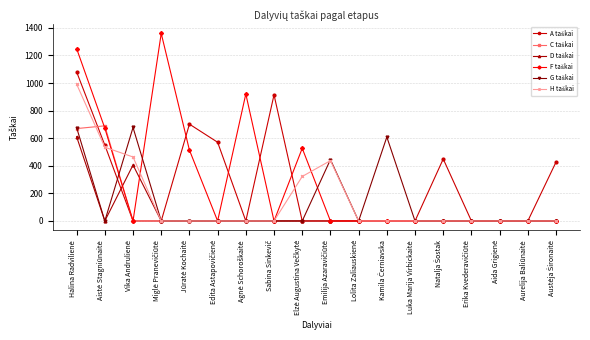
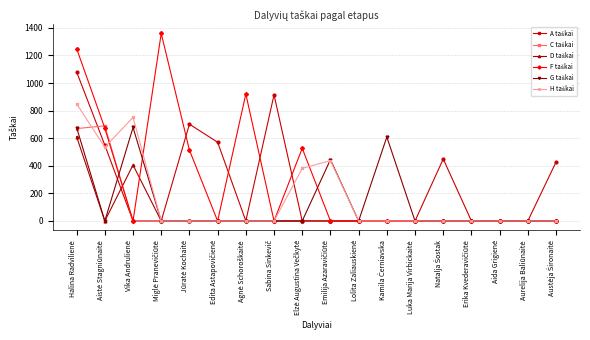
  {
    "H taškai": {
-     "Halina Radvilienė": 990,
-     "Vika Andrulienė": 460,
-     "Elzė Augustina Večkytė": 320
+     "Halina Radvilienė": 850,
+     "Vika Andrulienė": 750,
+     "Elzė Augustina Večkytė": 380
    }
  }
